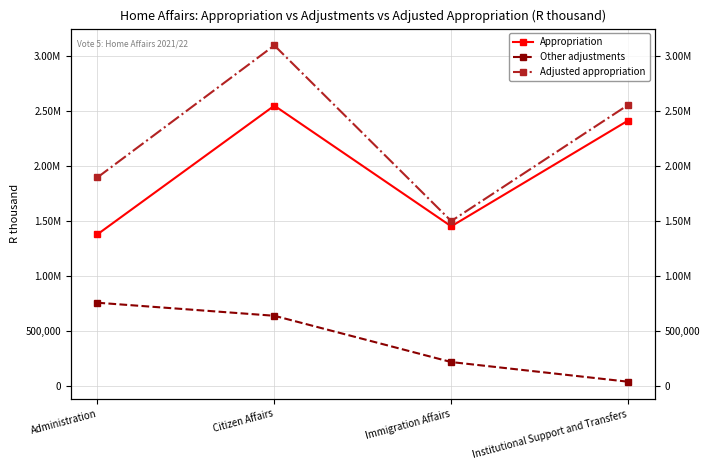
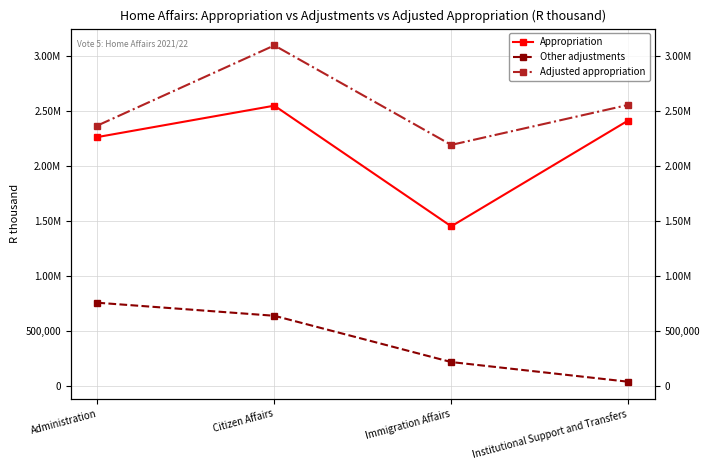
  {
    "Appropriation": {
-     "Administration": "1,380,000",
+     "Administration": "2,270,000",
      "Citizen Affairs": "2,550,000",
      "Immigration Affairs": "1,450,000",
      "Institutional Support and Transfers": "2,420,000"
    },
    "Other adjustments": {
      "Administration": "760,000",
      "Citizen Affairs": "640,000",
      "Immigration Affairs": "220,000",
      "Institutional Support and Transfers": "40,000"
    },
    "Adjusted appropriation": {
-     "Administration": "1,900,000",
+     "Administration": "2,370,000",
      "Citizen Affairs": "3,100,000",
-     "Immigration Affairs": "1,500,000",
+     "Immigration Affairs": "2,200,000",
      "Institutional Support and Transfers": "2,560,000"
    }
  }
